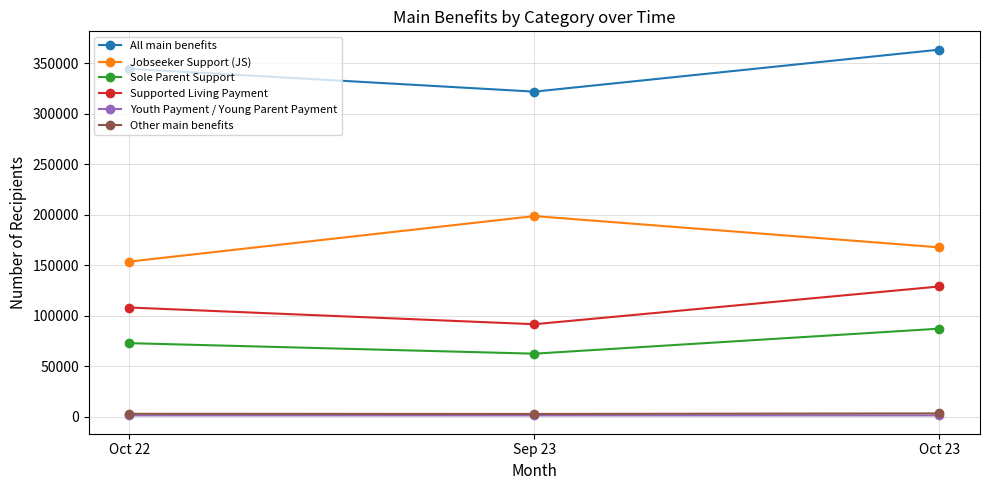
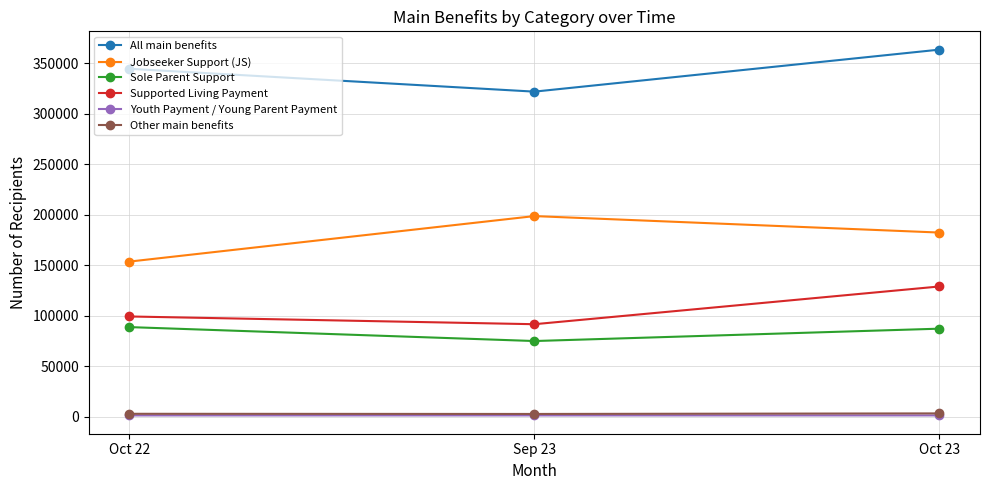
  {
    "All main benefits": {
      "Sep 23": 322000,
      "Oct 23": 363000
    },
    "Jobseeker Support (JS)": {
      "Oct 22": 154000,
      "Sep 23": 199000,
-     "Oct 23": 168000
+     "Oct 23": 182000
    },
    "Sole Parent Support": {
-     "Oct 22": 73000,
-     "Sep 23": 62000,
+     "Oct 22": 89000,
+     "Sep 23": 75000,
      "Oct 23": 87000
    },
    "Supported Living Payment": {
-     "Oct 22": 108000,
+     "Oct 22": 99000,
      "Sep 23": 92000,
      "Oct 23": 129000
    }
  }
